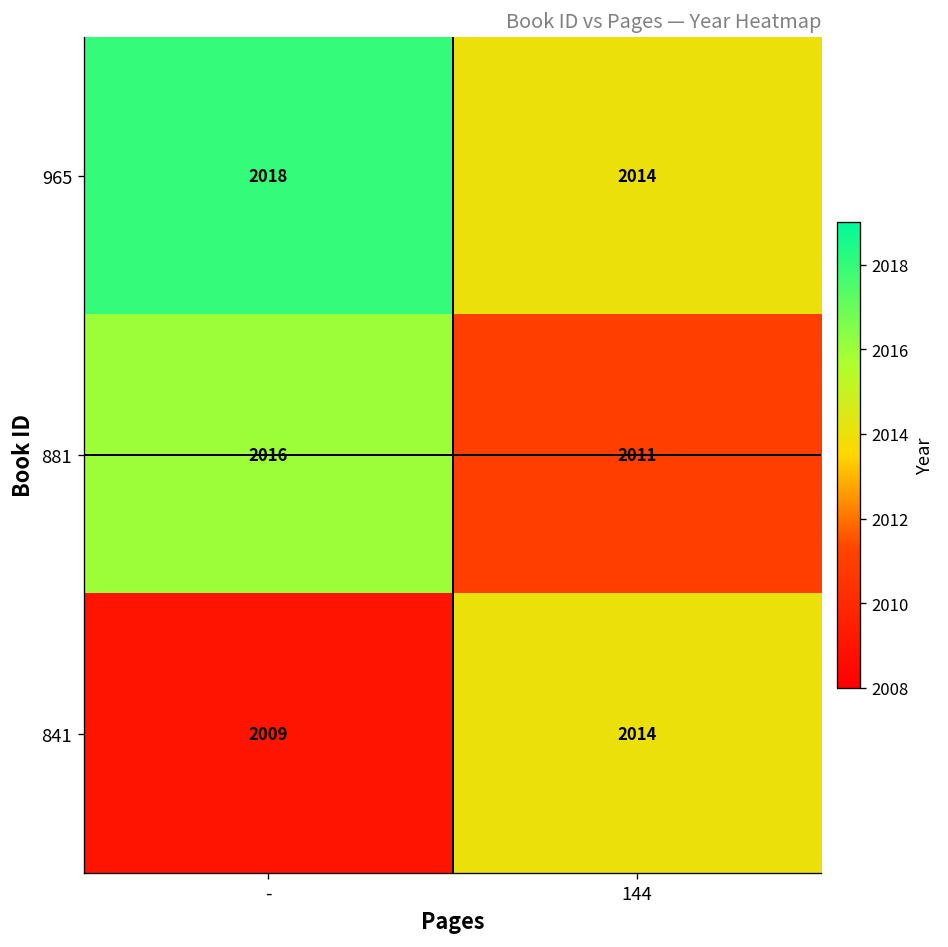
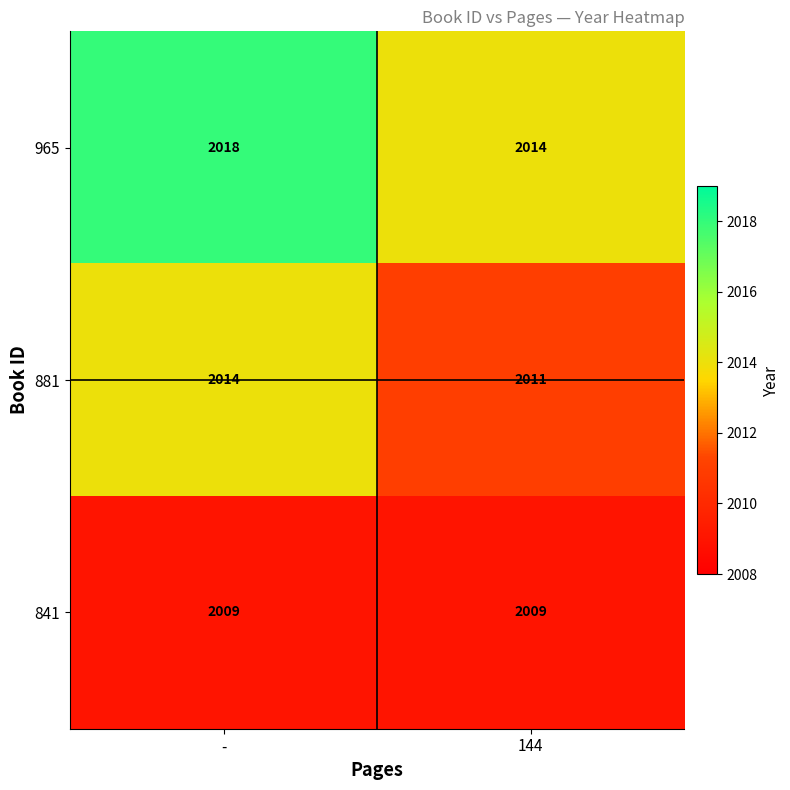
  {
    "965": {
      "-": 2018,
      "144": 2014
    },
    "881": {
-     "-": 2016,
+     "-": 2014,
      "144": 2011
    },
    "841": {
      "-": 2009,
-     "144": 2014
+     "144": 2009
    }
  }
